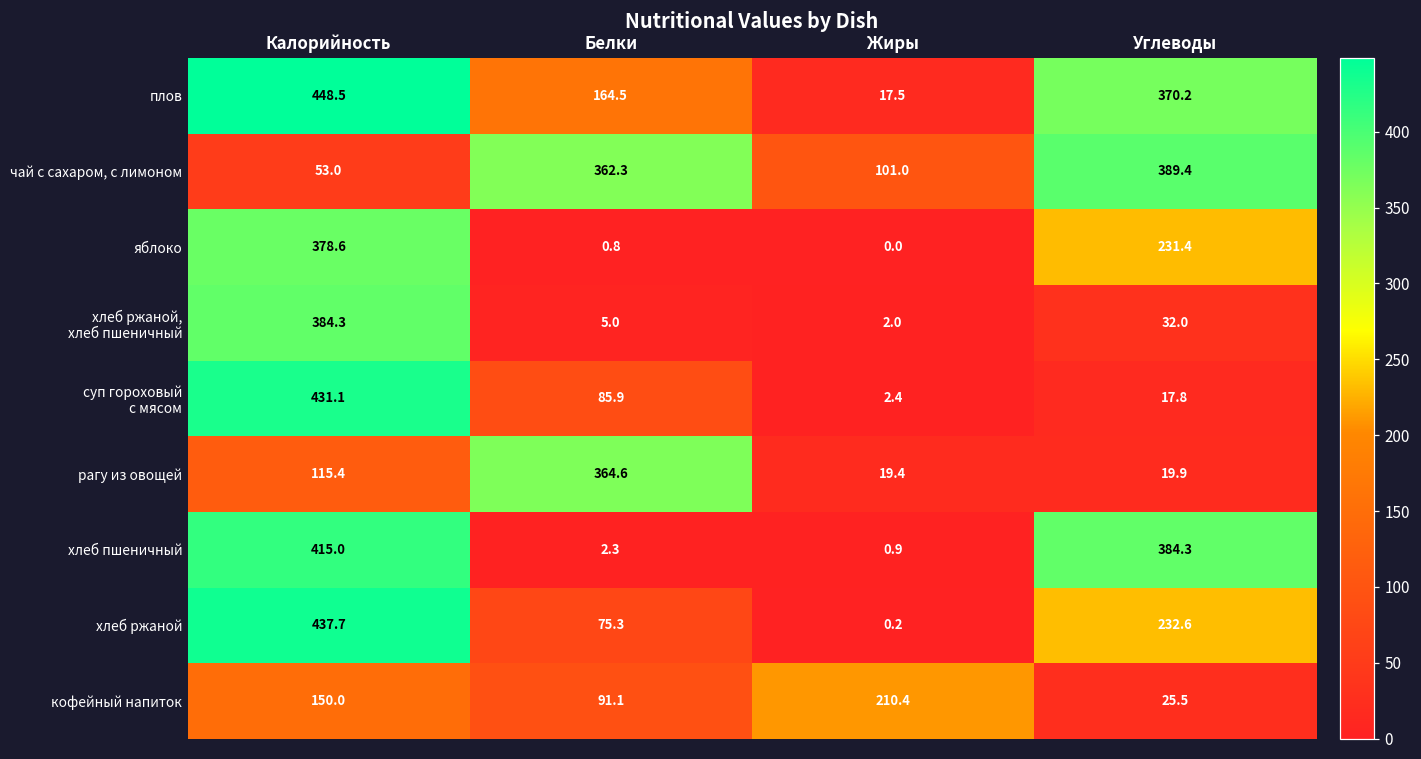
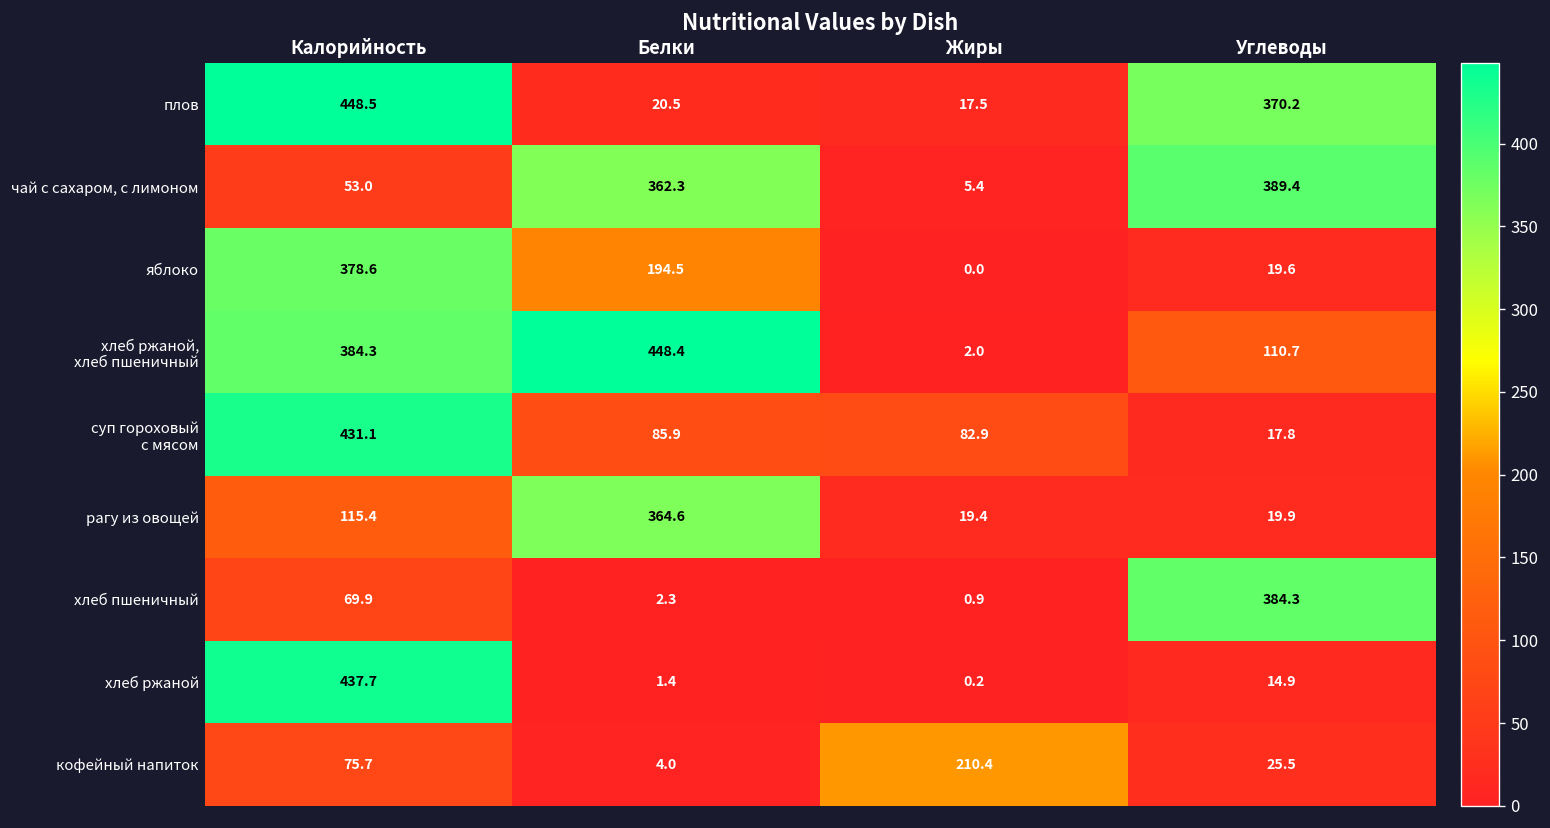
  {
    "плов": {
      "Калорийность": 448.5,
-     "Белки": 164.5,
+     "Белки": 20.5,
      "Жиры": 17.5,
      "Углеводы": 370.2
    },
    "чай с сахаром, с лимоном": {
      "Калорийность": 53.0,
      "Белки": 362.3,
-     "Жиры": 101.0,
+     "Жиры": 5.4,
      "Углеводы": 389.4
    },
    "яблоко": {
      "Калорийность": 378.6,
-     "Белки": 0.8,
+     "Белки": 194.5,
      "Жиры": 0.0,
-     "Углеводы": 231.4
+     "Углеводы": 19.6
    },
    "хлеб ржаной, хлеб пшеничный": {
      "Калорийность": 384.3,
-     "Белки": 5.0,
+     "Белки": 448.4,
      "Жиры": 2.0,
-     "Углеводы": 32.0
+     "Углеводы": 110.7
    },
    "суп гороховый с мясом": {
      "Калорийность": 431.1,
      "Белки": 85.9,
-     "Жиры": 2.4,
+     "Жиры": 82.9,
      "Углеводы": 17.8
    },
    "рагу из овощей": {
      "Калорийность": 115.4,
      "Белки": 364.6,
      "Жиры": 19.4,
      "Углеводы": 19.9
    },
    "хлеб пшеничный": {
-     "Калорийность": 415.0,
+     "Калорийность": 69.9,
      "Белки": 2.3,
      "Жиры": 0.9,
      "Углеводы": 384.3
    },
    "хлеб ржаной": {
      "Калорийность": 437.7,
-     "Белки": 75.3,
+     "Белки": 1.4,
      "Жиры": 0.2,
-     "Углеводы": 232.6
+     "Углеводы": 14.9
    },
    "кофейный напиток": {
-     "Калорийность": 150.0,
-     "Белки": 91.1,
+     "Калорийность": 75.7,
+     "Белки": 4.0,
      "Жиры": 210.4,
      "Углеводы": 25.5
    }
  }
